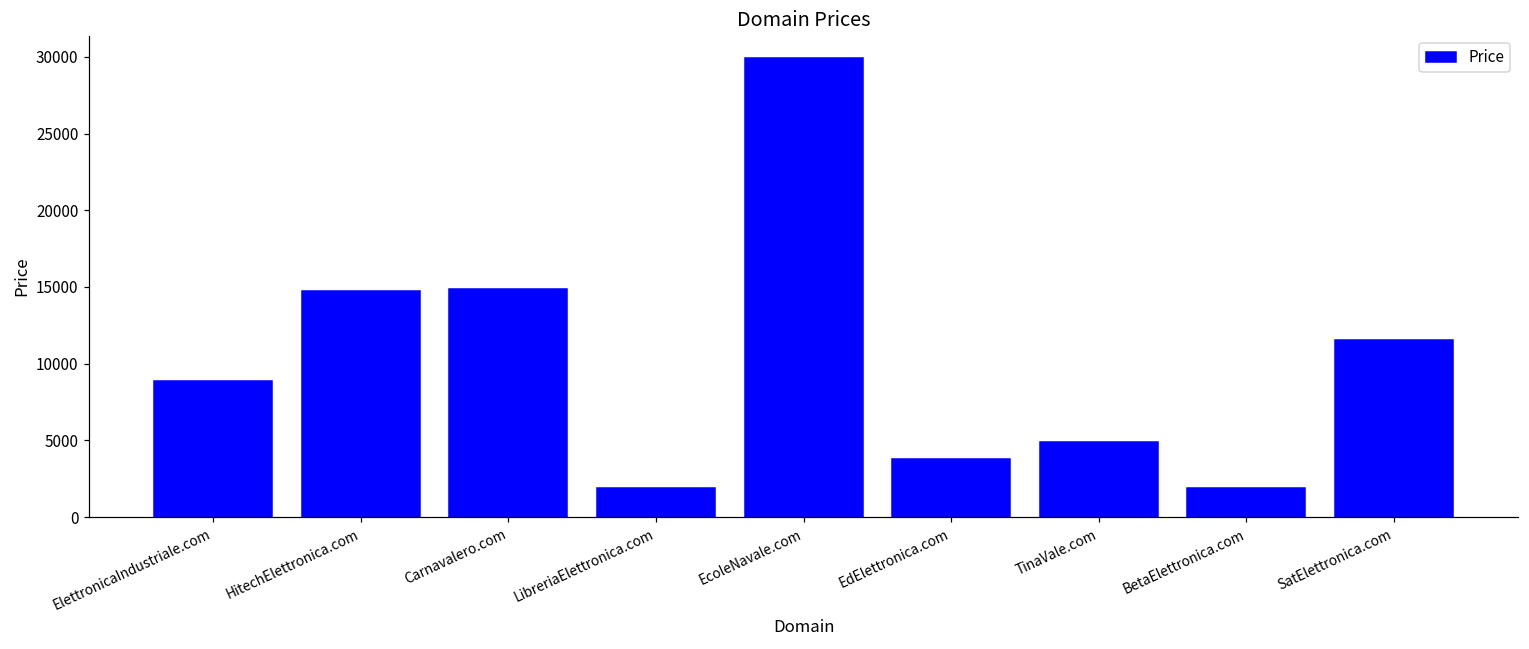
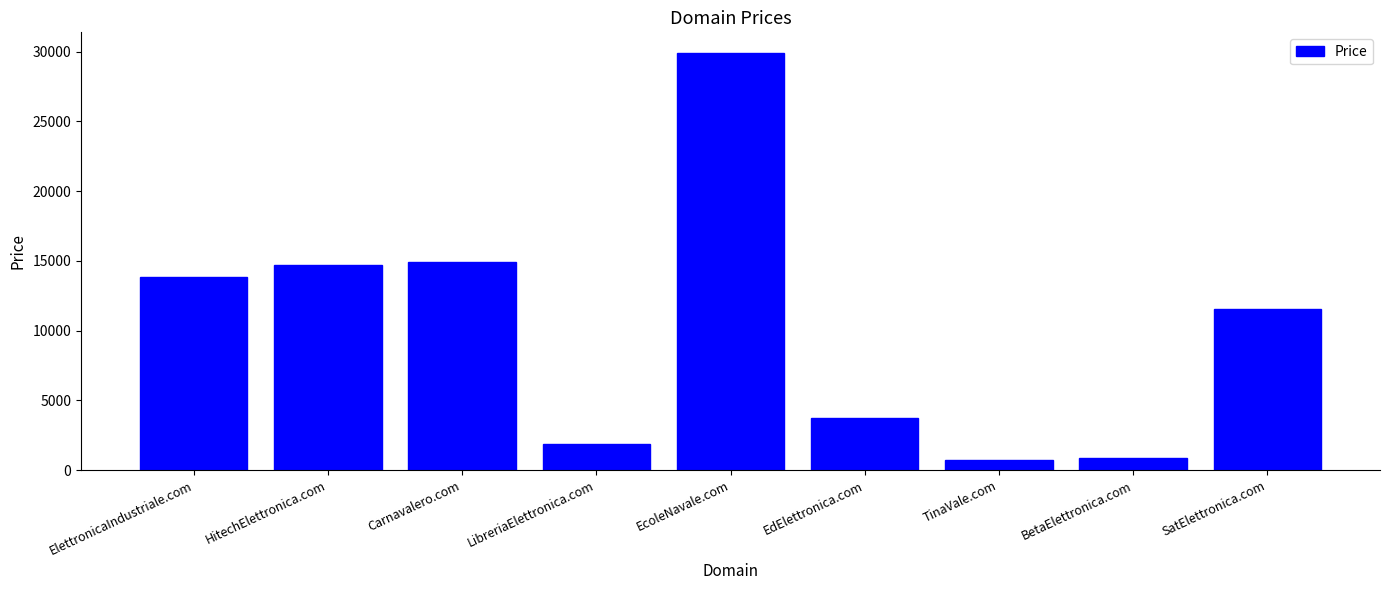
  {
-   "ElettronicaIndustriale.com": 8900,
+   "ElettronicaIndustriale.com": 13800,
    "HitechElettronica.com": 14700,
    "Carnavalero.com": 14900,
    "LibreriaElettronica.com": 1900,
    "EcoleNavale.com": 29900,
    "EdElettronica.com": 3800,
-   "TinaVale.com": 4900,
-   "BetaElettronica.com": 1900,
+   "TinaVale.com": 700,
+   "BetaElettronica.com": 900,
    "SatElettronica.com": 11500
  }
